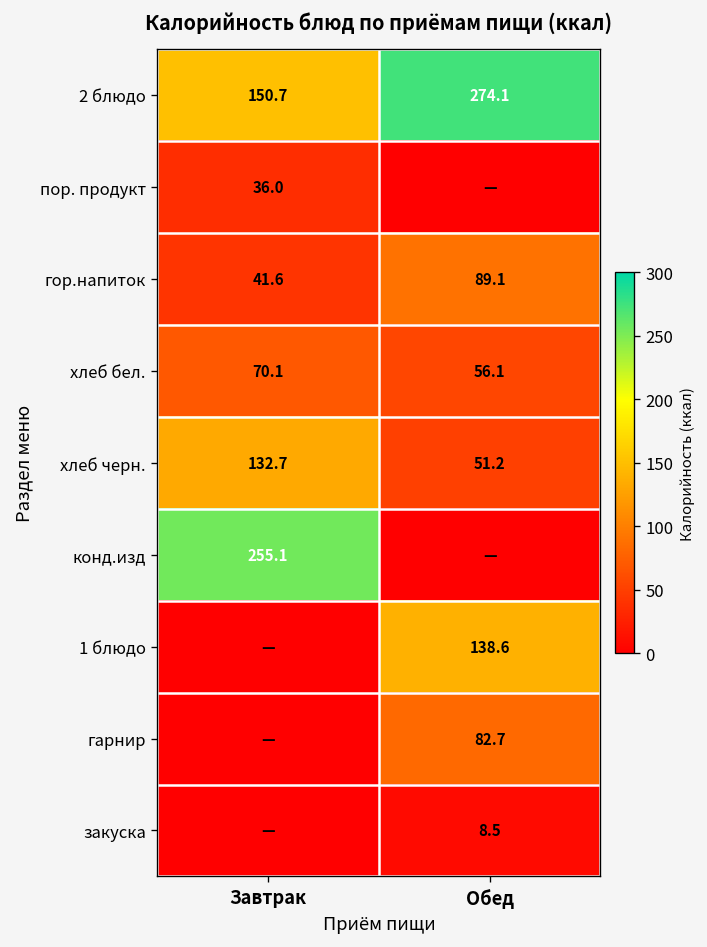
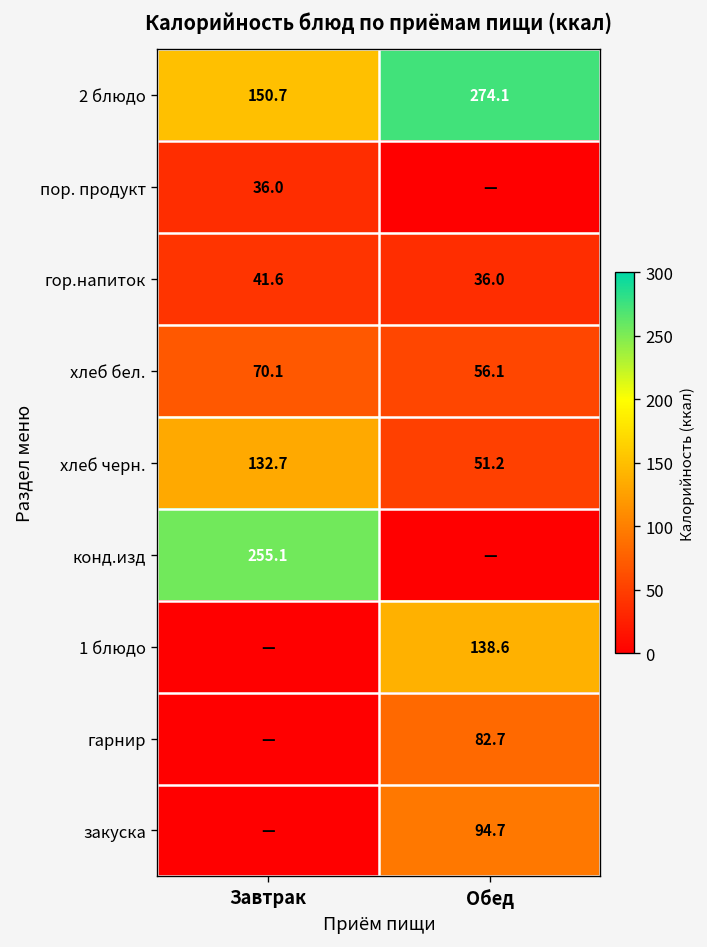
  {
    "2 блюдо": {
      "Завтрак": 150.7,
      "Обед": 274.1
    },
    "пор. продукт": {
      "Завтрак": 36.0
    },
    "гор.напиток": {
      "Завтрак": 41.6,
-     "Обед": 89.1
+     "Обед": 36.0
    },
    "хлеб бел.": {
      "Завтрак": 70.1,
      "Обед": 56.1
    },
    "хлеб черн.": {
      "Завтрак": 132.7,
      "Обед": 51.2
    },
    "конд.изд": {
      "Завтрак": 255.1
    },
    "1 блюдо": {
      "Обед": 138.6
    },
    "гарнир": {
      "Обед": 82.7
    },
    "закуска": {
-     "Обед": 8.5
+     "Обед": 94.7
    }
  }
